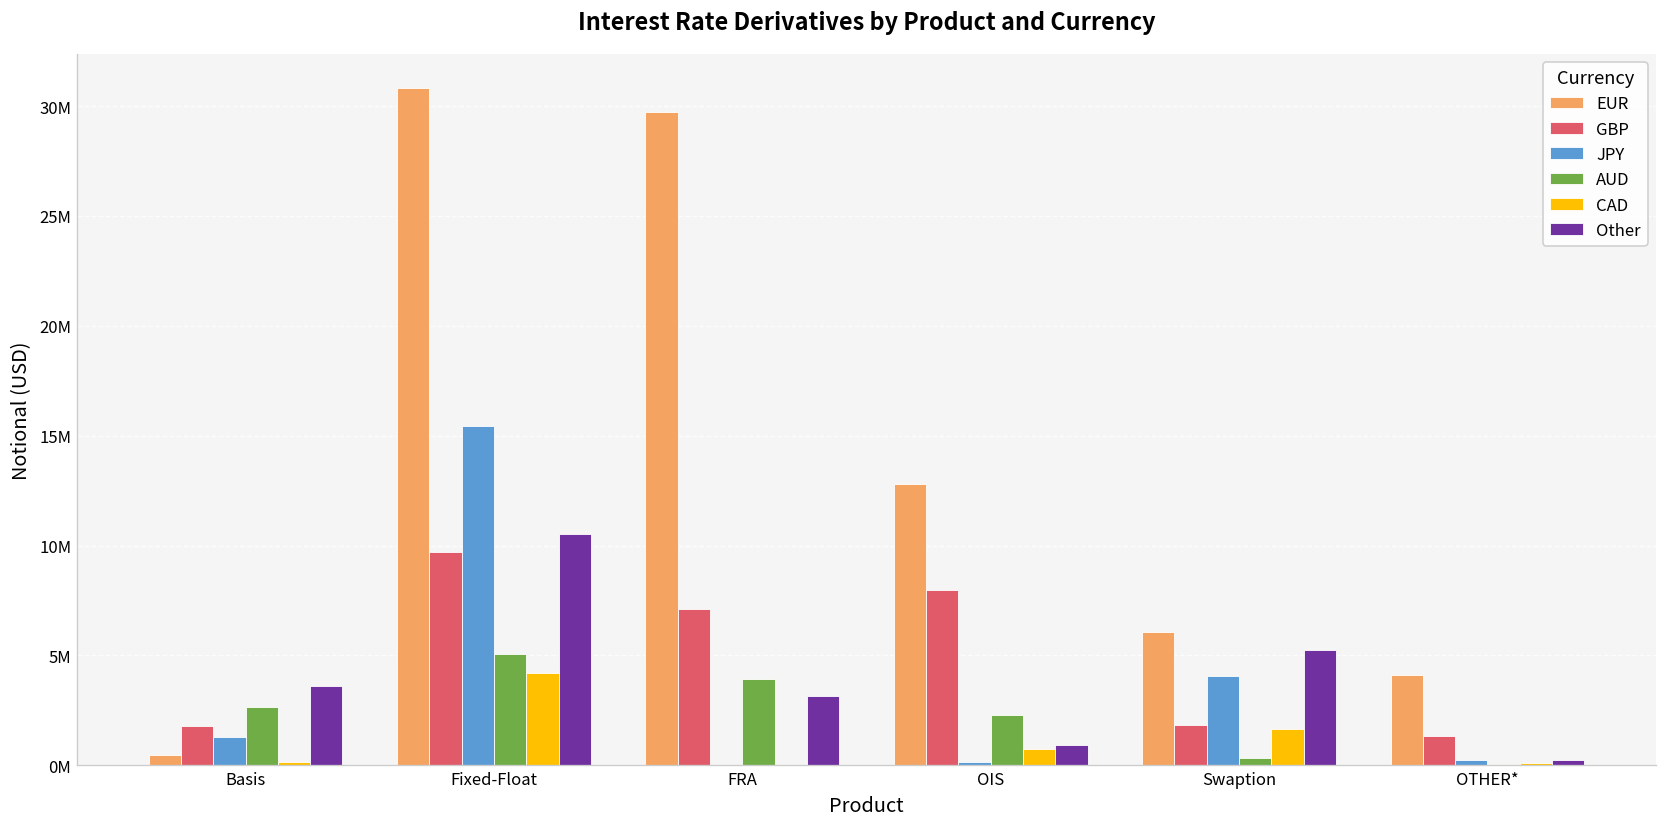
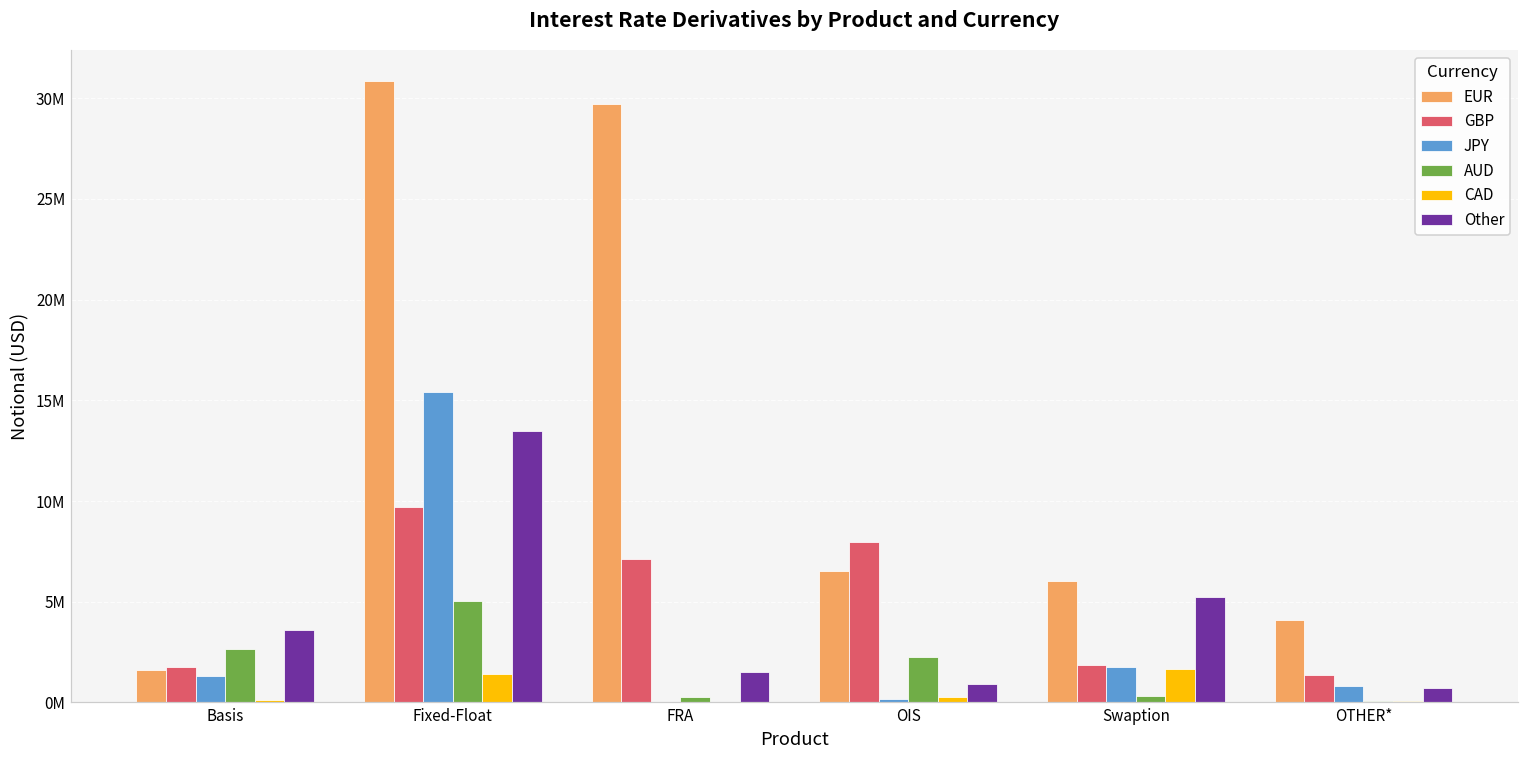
  {
    "EUR": {
-     "Basis": 500000,
+     "Basis": 1600000,
      "Fixed-Float": 30800000,
      "FRA": 29700000,
-     "OIS": 12800000,
+     "OIS": 6500000,
      "Swaption": 6000000,
      "OTHER*": 4100000
    },
    "GBP": {
      "Basis": 1800000,
      "Fixed-Float": 9700000,
      "FRA": 7100000,
      "OIS": 8000000,
      "Swaption": 1800000,
      "OTHER*": 1300000
    },
    "JPY": {
      "Basis": 1300000,
      "Fixed-Float": 15400000,
      "OIS": 200000,
-     "Swaption": 4100000,
-     "OTHER*": 300000
+     "Swaption": 1800000,
+     "OTHER*": 800000
    },
    "AUD": {
      "Basis": 2600000,
      "Fixed-Float": 5100000,
-     "FRA": 3900000,
+     "FRA": 300000,
      "OIS": 2300000,
      "Swaption": 300000
    },
    "CAD": {
-     "Fixed-Float": 4200000,
-     "OIS": 700000,
+     "Fixed-Float": 1400000,
+     "OIS": 300000,
      "Swaption": 1700000
    },
    "Other": {
      "Basis": 3600000,
-     "Fixed-Float": 10500000,
-     "FRA": 3200000,
+     "Fixed-Float": 13500000,
+     "FRA": 1500000,
      "OIS": 900000,
      "Swaption": 5300000,
-     "OTHER*": 200000
+     "OTHER*": 700000
    }
  }
